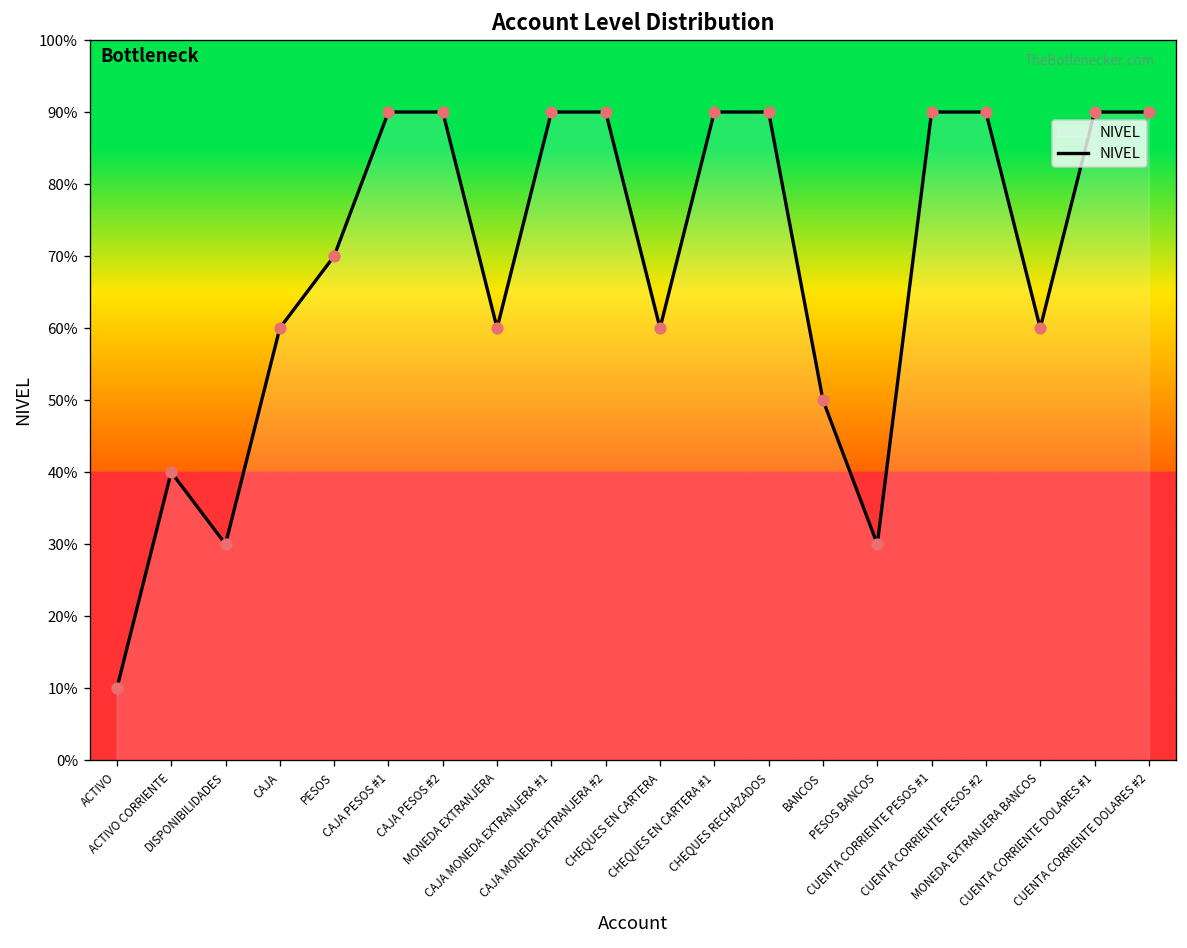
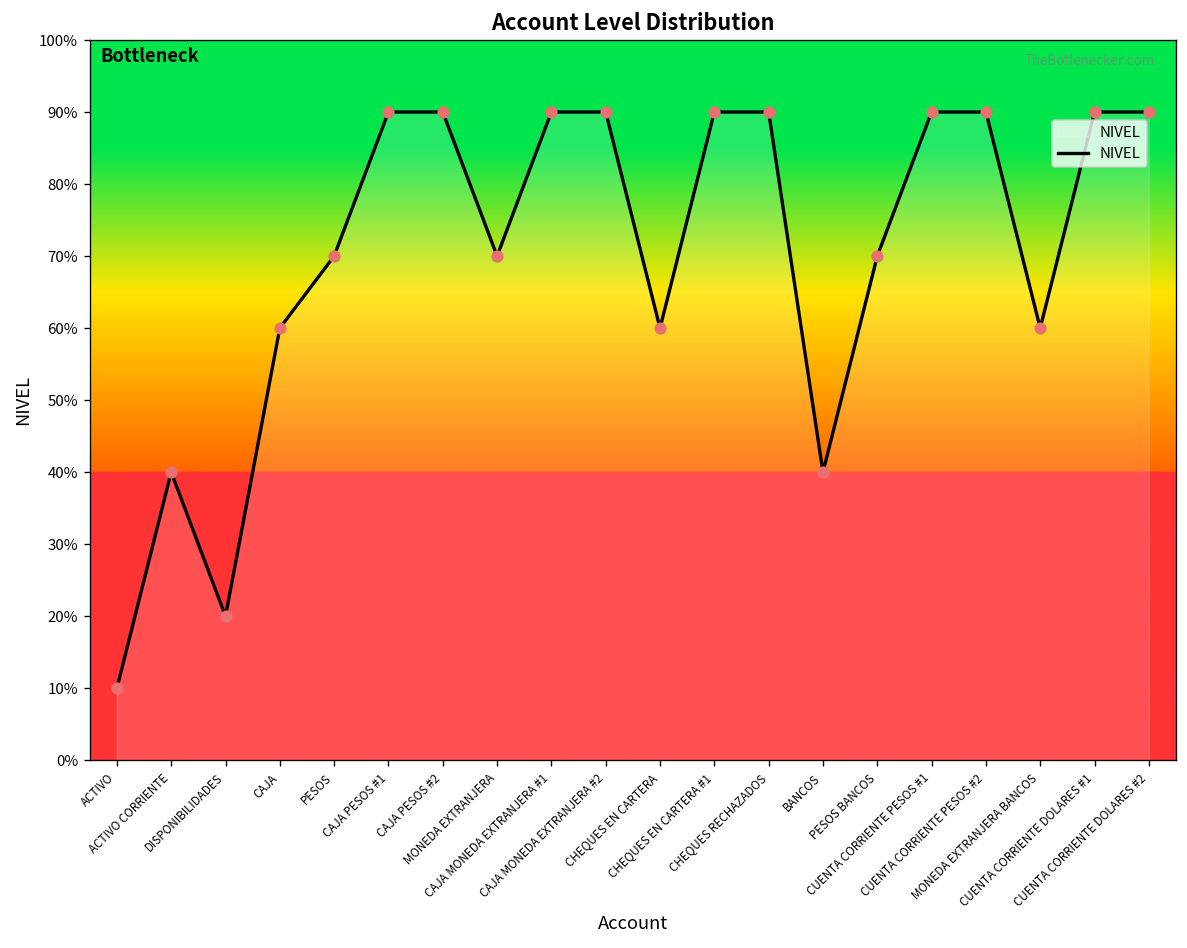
  {
    "ACTIVO": "10%",
    "ACTIVO CORRIENTE": "40%",
-   "DISPONIBILIDADES": "30%",
+   "DISPONIBILIDADES": "20%",
    "CAJA": "60%",
    "PESOS": "70%",
    "CAJA PESOS #1": "90%",
    "CAJA PESOS #2": "90%",
-   "MONEDA EXTRANJERA": "60%",
+   "MONEDA EXTRANJERA": "70%",
    "CAJA MONEDA EXTRANJERA #1": "90%",
    "CAJA MONEDA EXTRANJERA #2": "90%",
    "CHEQUES EN CARTERA": "60%",
    "CHEQUES EN CARTERA #1": "90%",
    "CHEQUES RECHAZADOS": "90%",
-   "BANCOS": "50%",
-   "PESOS BANCOS": "30%",
+   "BANCOS": "40%",
+   "PESOS BANCOS": "70%",
    "CUENTA CORRIENTE PESOS #1": "90%",
    "CUENTA CORRIENTE PESOS #2": "90%",
    "MONEDA EXTRANJERA BANCOS": "60%",
    "CUENTA CORRIENTE DOLARES #1": "90%",
    "CUENTA CORRIENTE DOLARES #2": "90%"
  }
